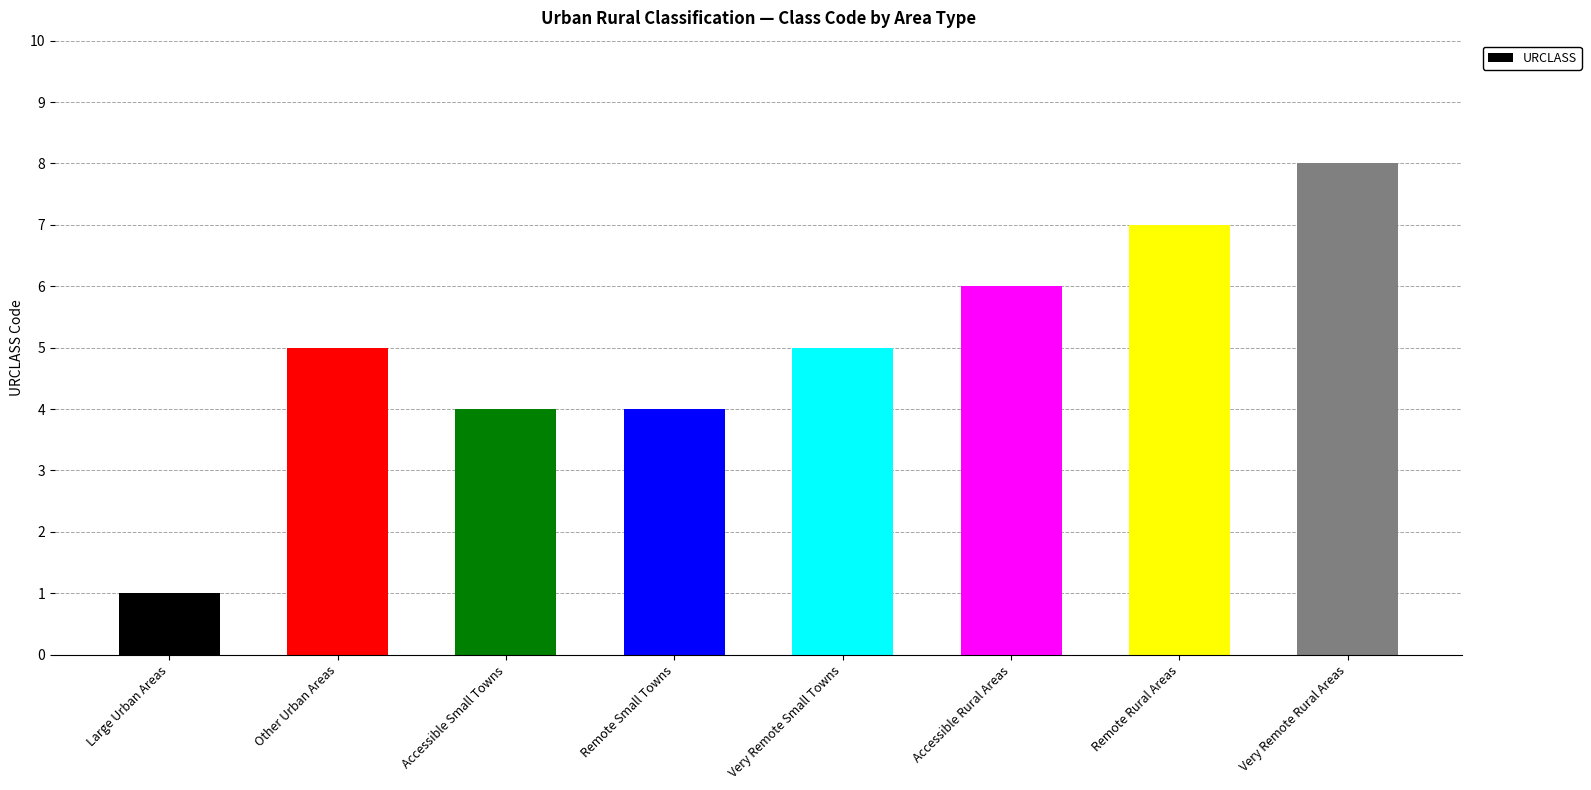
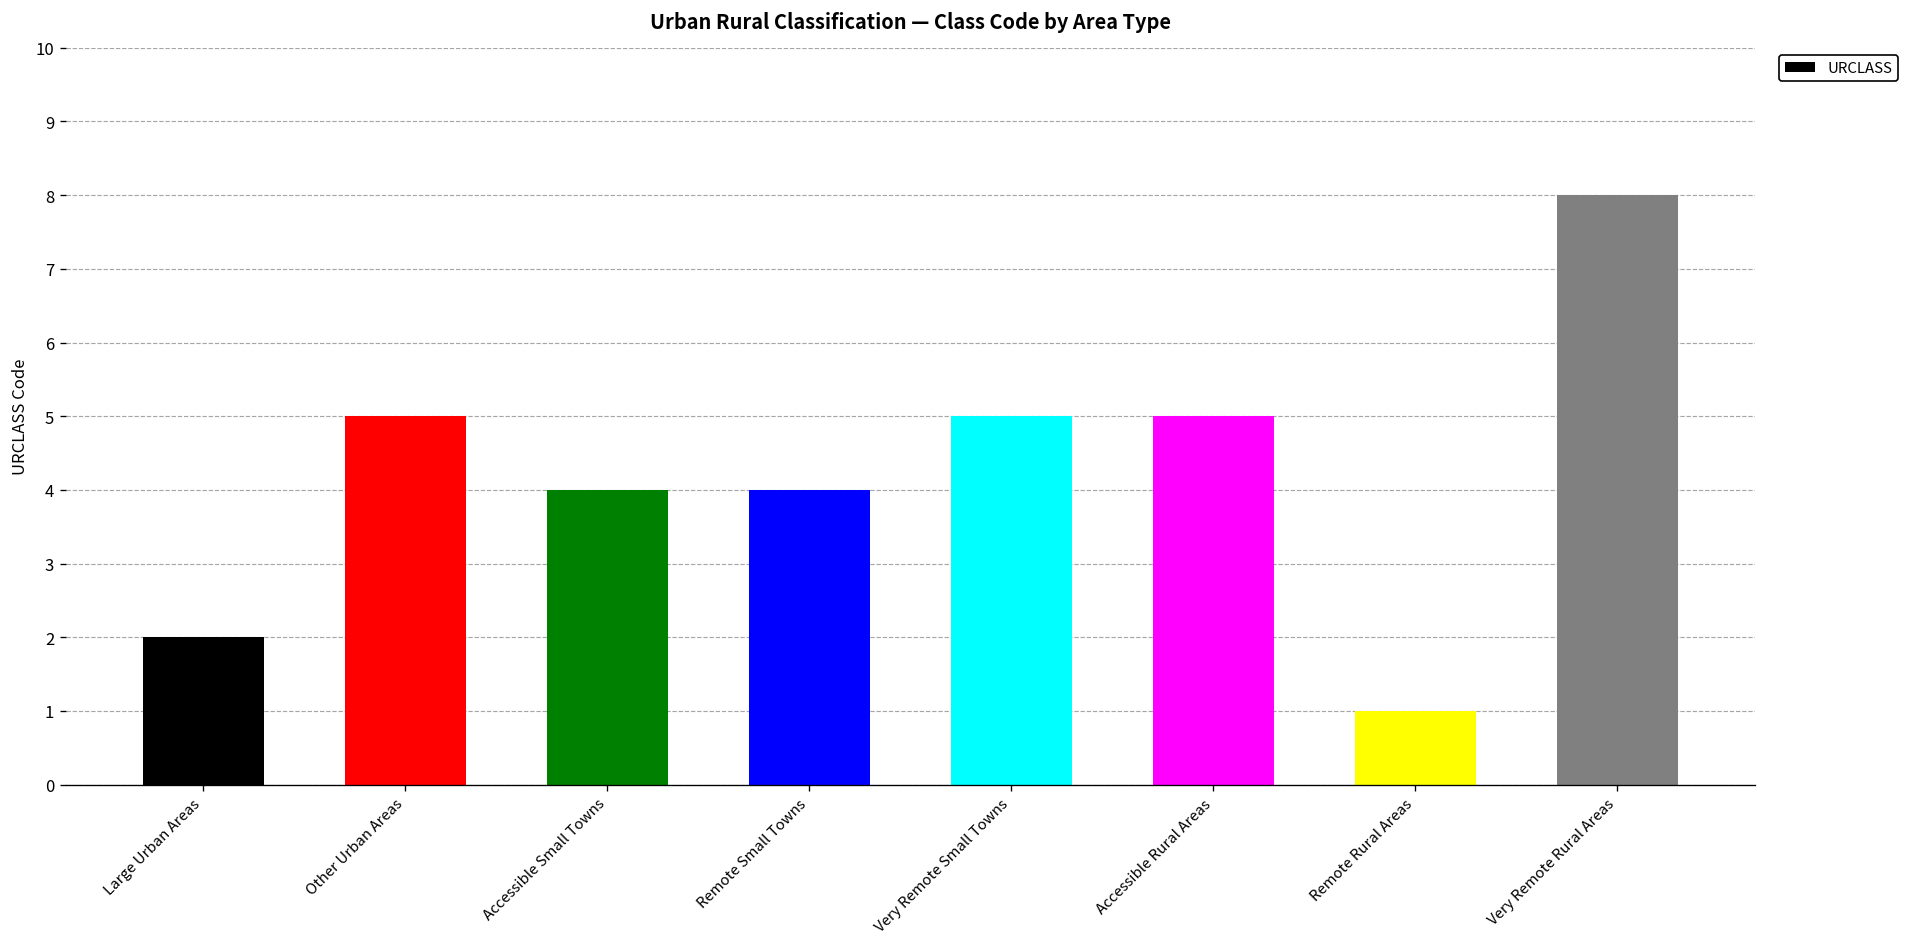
  {
-   "Large Urban Areas": 1,
+   "Large Urban Areas": 2,
    "Other Urban Areas": 5,
    "Accessible Small Towns": 4,
    "Remote Small Towns": 4,
    "Very Remote Small Towns": 5,
-   "Accessible Rural Areas": 6,
-   "Remote Rural Areas": 7,
+   "Accessible Rural Areas": 5,
+   "Remote Rural Areas": 1,
    "Very Remote Rural Areas": 8
  }
